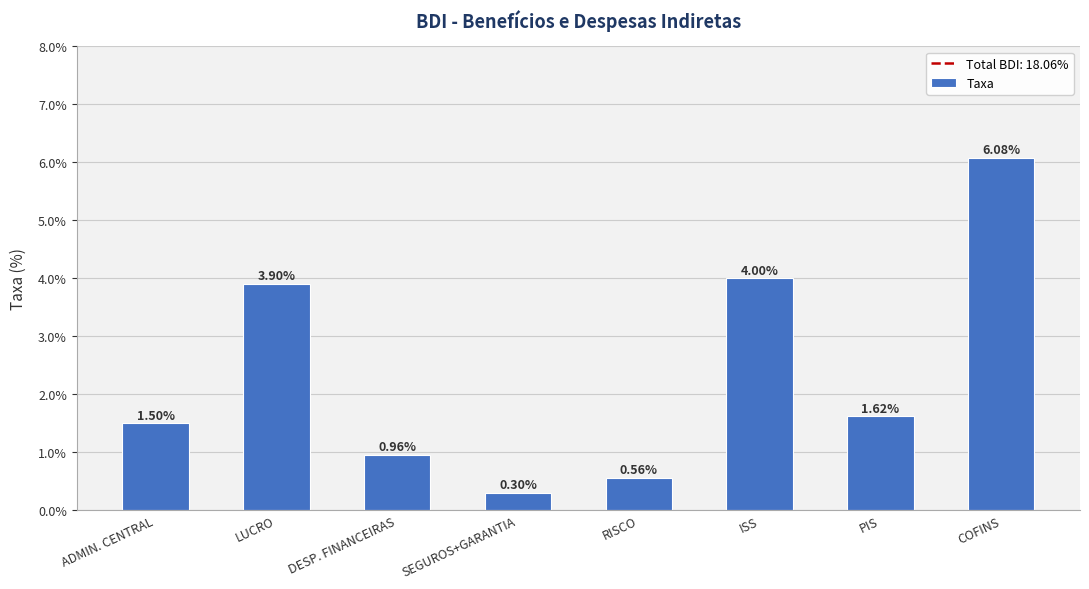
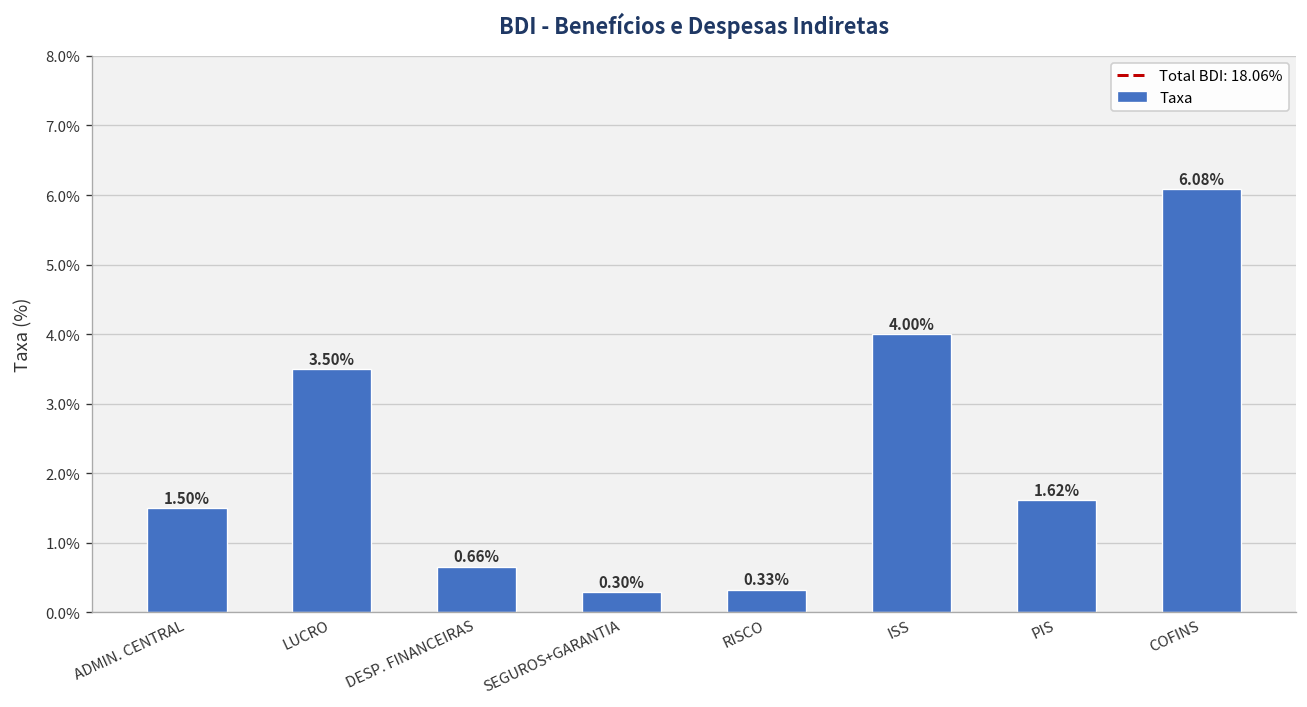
  {
    "ADMIN. CENTRAL": "1.50%",
-   "LUCRO": "3.90%",
-   "DESP. FINANCEIRAS": "0.96%",
+   "LUCRO": "3.50%",
+   "DESP. FINANCEIRAS": "0.66%",
    "SEGUROS+GARANTIA": "0.30%",
-   "RISCO": "0.56%",
+   "RISCO": "0.33%",
    "ISS": "4.00%",
    "PIS": "1.62%",
    "COFINS": "6.08%"
  }
